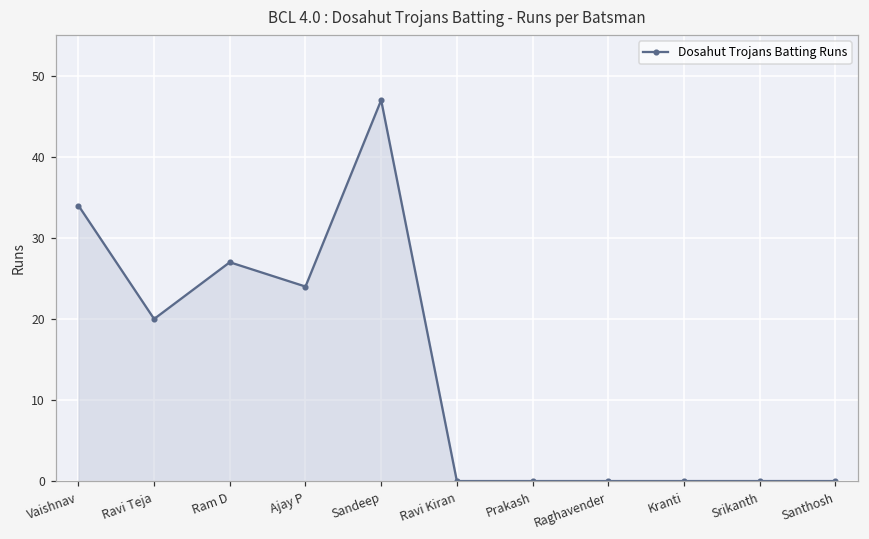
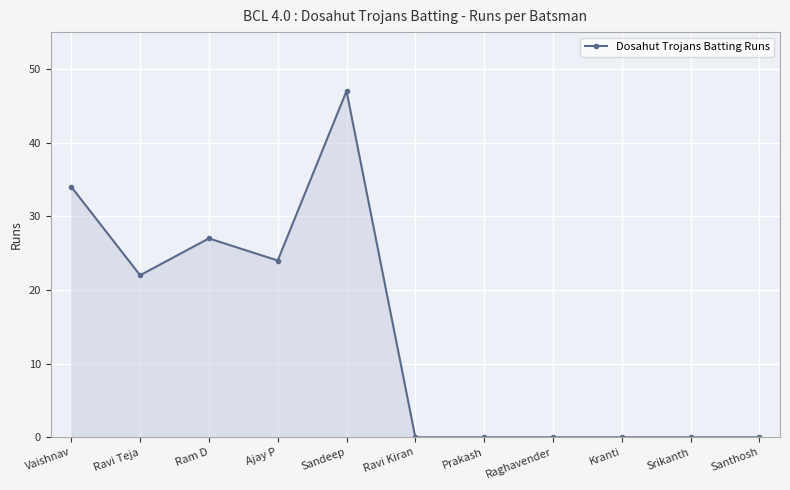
  {
    "Vaishnav": 34,
-   "Ravi Teja": 20,
+   "Ravi Teja": 22,
    "Ram D": 27,
    "Ajay P": 24,
    "Sandeep": 47,
    "Ravi Kiran": 0,
    "Prakash": 0,
    "Raghavender": 0,
    "Kranti": 0,
    "Srikanth": 0,
    "Santhosh": 0
  }
